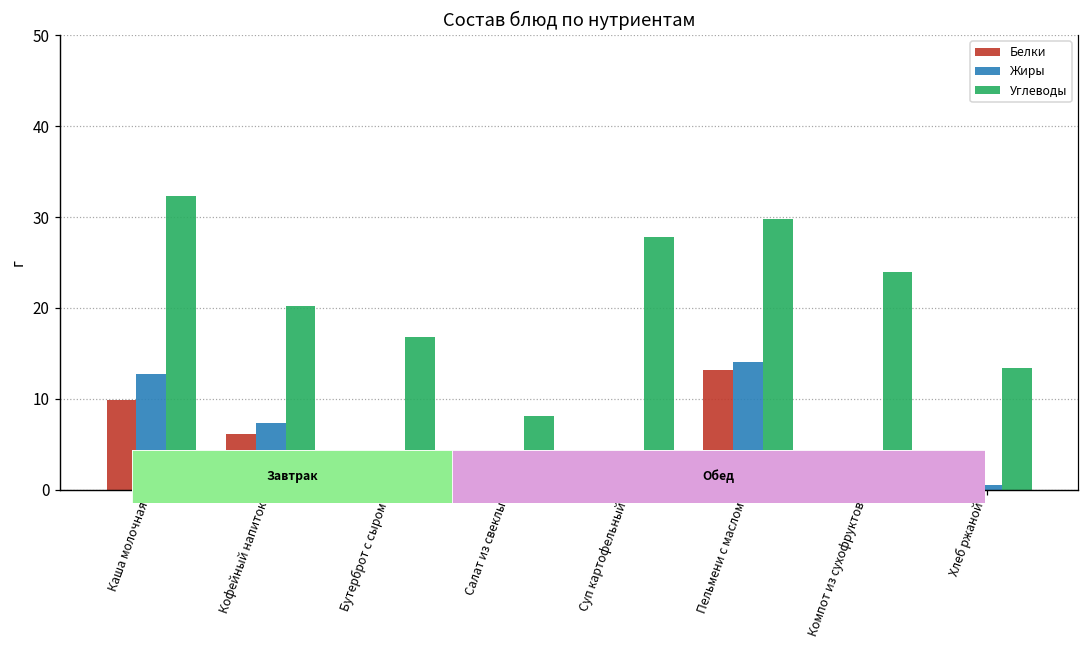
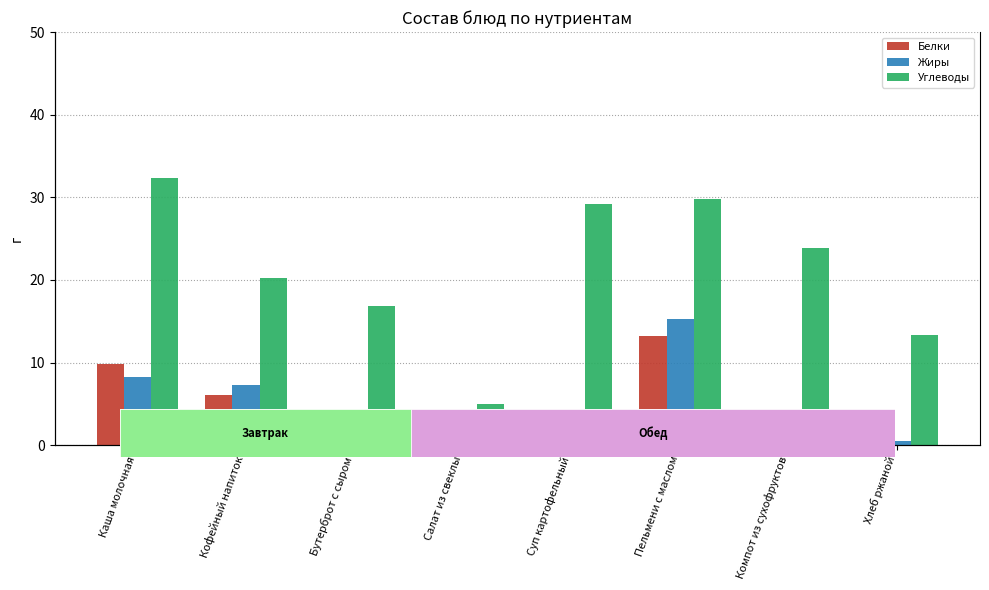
  {
    "Белки": {
      "Каша молочная": 10,
      "Кофейный напиток": 6,
      "Бутерброт с сыром": 2,
      "Салат из свеклы": 1,
      "Суп картофельный": 1,
      "Пельмени с маслом": 13,
      "Компот из сухофруктов": 1,
      "Хлеб ржаной": 3
    },
    "Жиры": {
-     "Каша молочная": 13,
+     "Каша молочная": 8,
      "Кофейный напиток": 7,
      "Салат из свеклы": 1,
      "Суп картофельный": 4,
-     "Пельмени с маслом": 14,
+     "Пельмени с маслом": 15,
      "Хлеб ржаной": 0
    },
    "Углеводы": {
      "Каша молочная": 32,
      "Кофейный напиток": 20,
      "Бутерброт с сыром": 17,
-     "Салат из свеклы": 8,
-     "Суп картофельный": 28,
+     "Салат из свеклы": 5,
+     "Суп картофельный": 29,
      "Пельмени с маслом": 30,
      "Компот из сухофруктов": 24,
      "Хлеб ржаной": 13
    }
  }
